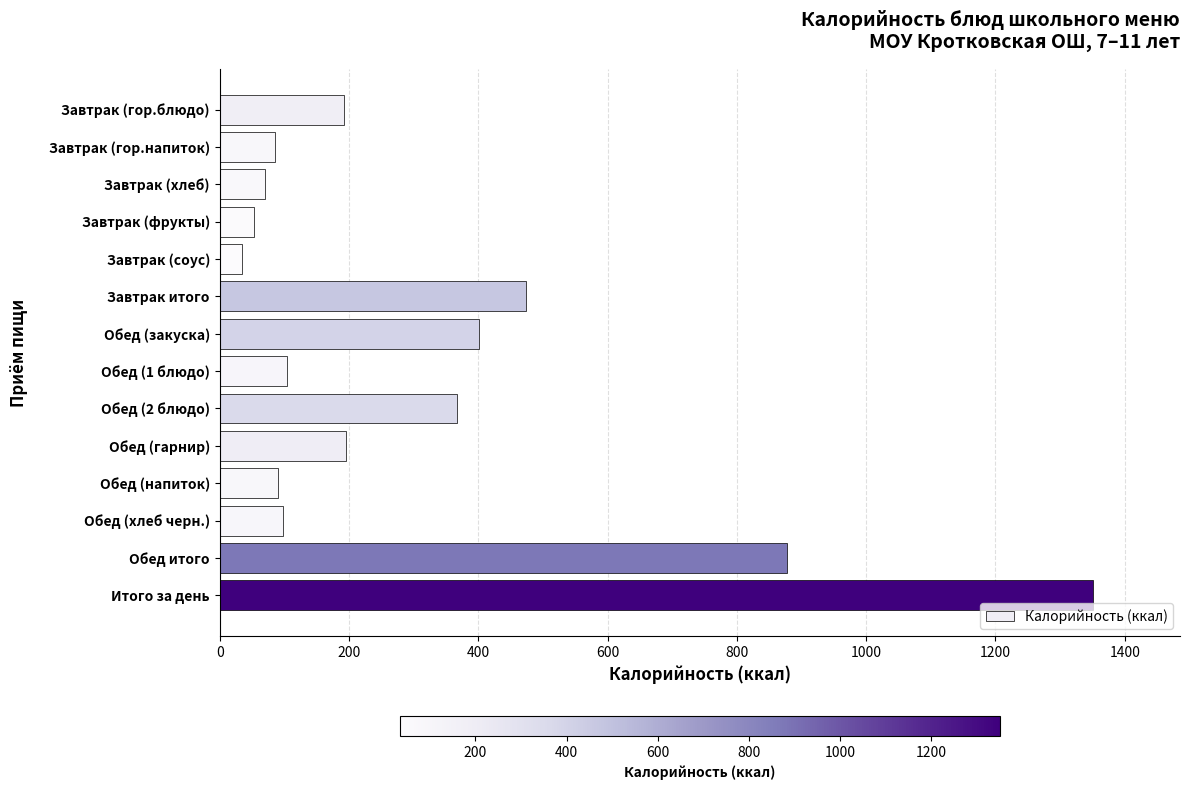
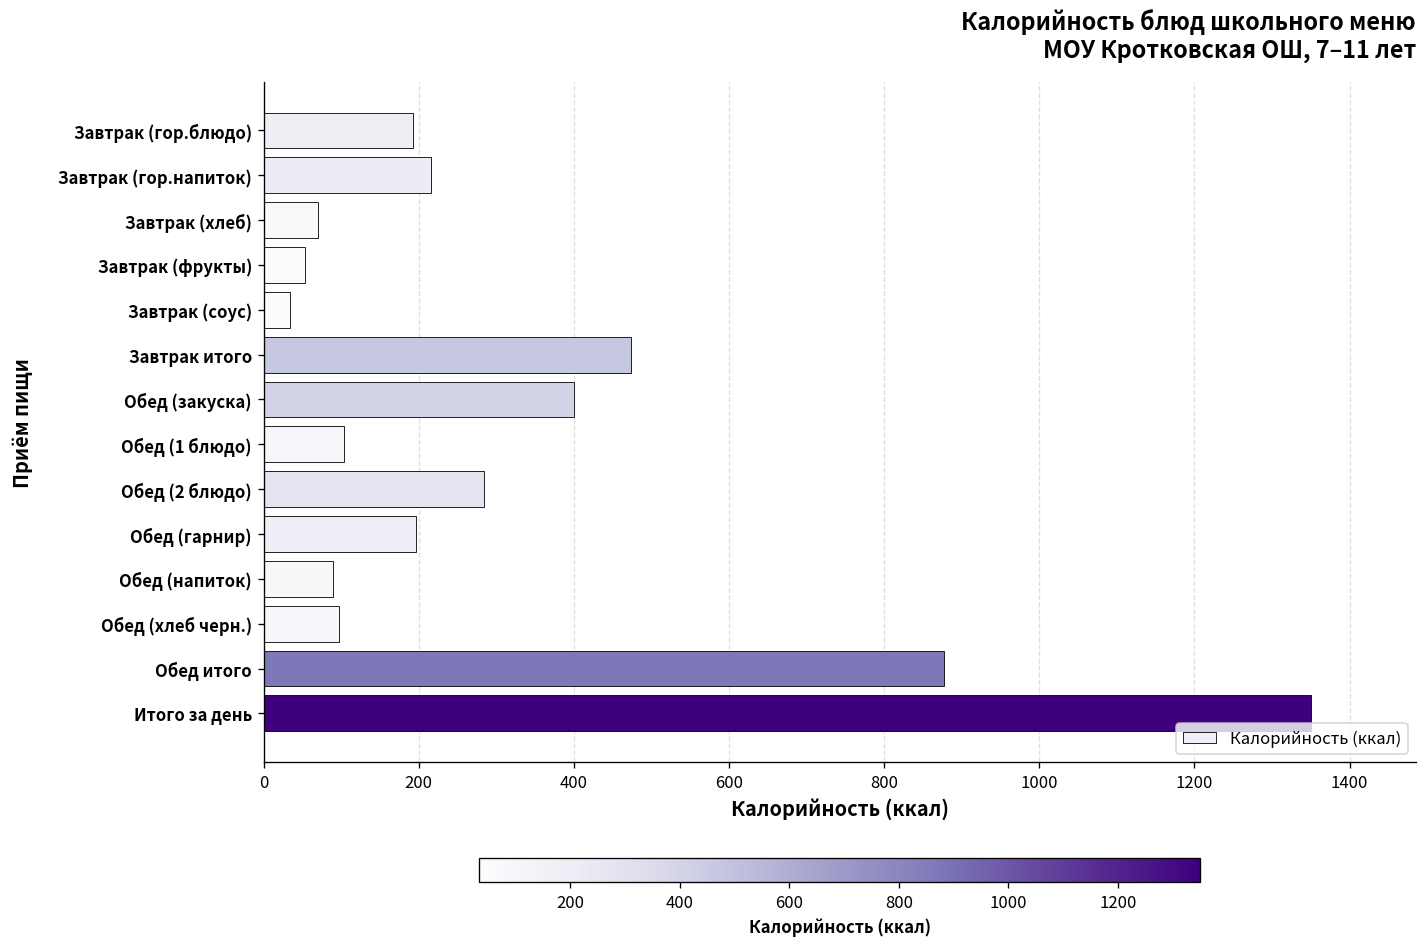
  {
    "Завтрак (гор.блюдо)": 190,
-   "Завтрак (гор.напиток)": 90,
+   "Завтрак (гор.напиток)": 220,
    "Завтрак (хлеб)": 70,
    "Завтрак (фрукты)": 50,
    "Завтрак (соус)": 30,
    "Завтрак итого": 470,
    "Обед (закуска)": 400,
    "Обед (1 блюдо)": 100,
-   "Обед (2 блюдо)": 370,
+   "Обед (2 блюдо)": 280,
    "Обед (гарнир)": 200,
    "Обед (напиток)": 90,
    "Обед (хлеб черн.)": 100,
    "Обед итого": 880,
    "Итого за день": 1350
  }
